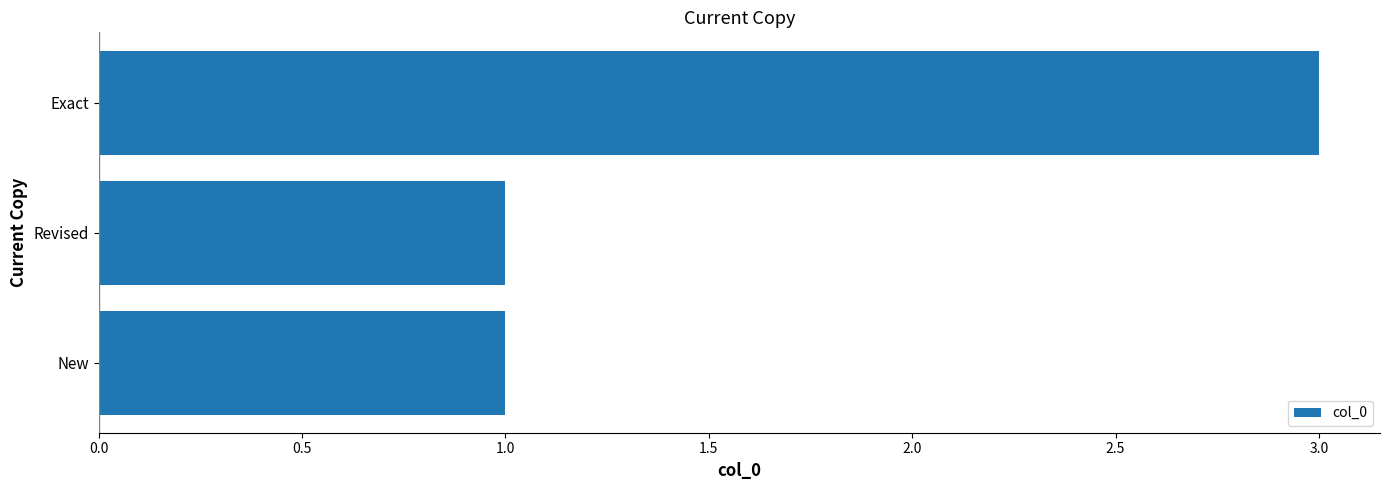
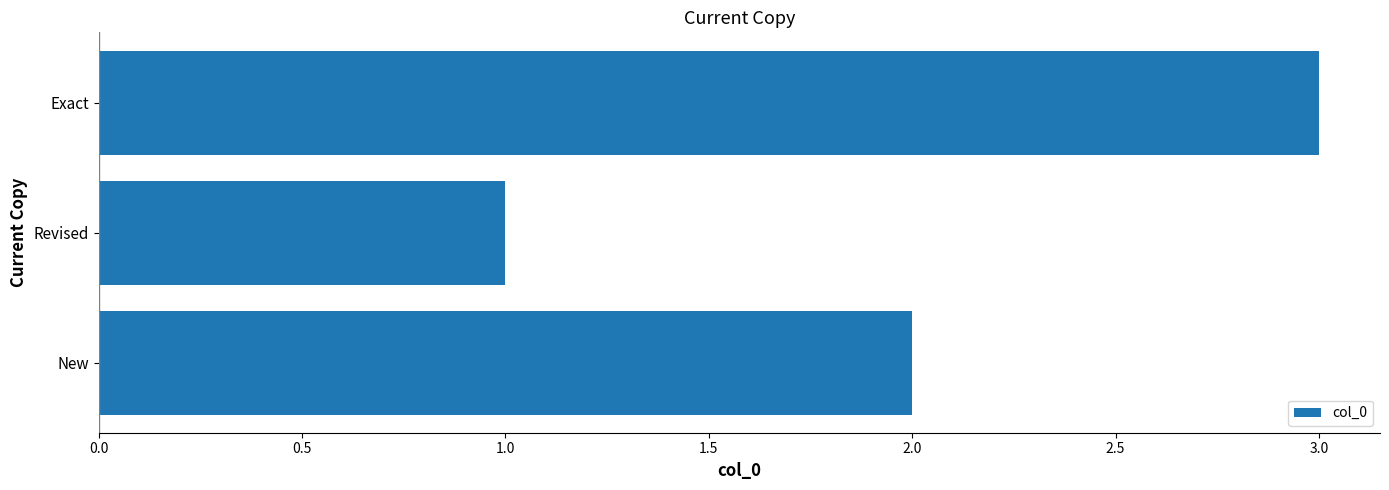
  {
    "Exact": 3,
    "Revised": 1,
-   "New": 1
+   "New": 2
  }
